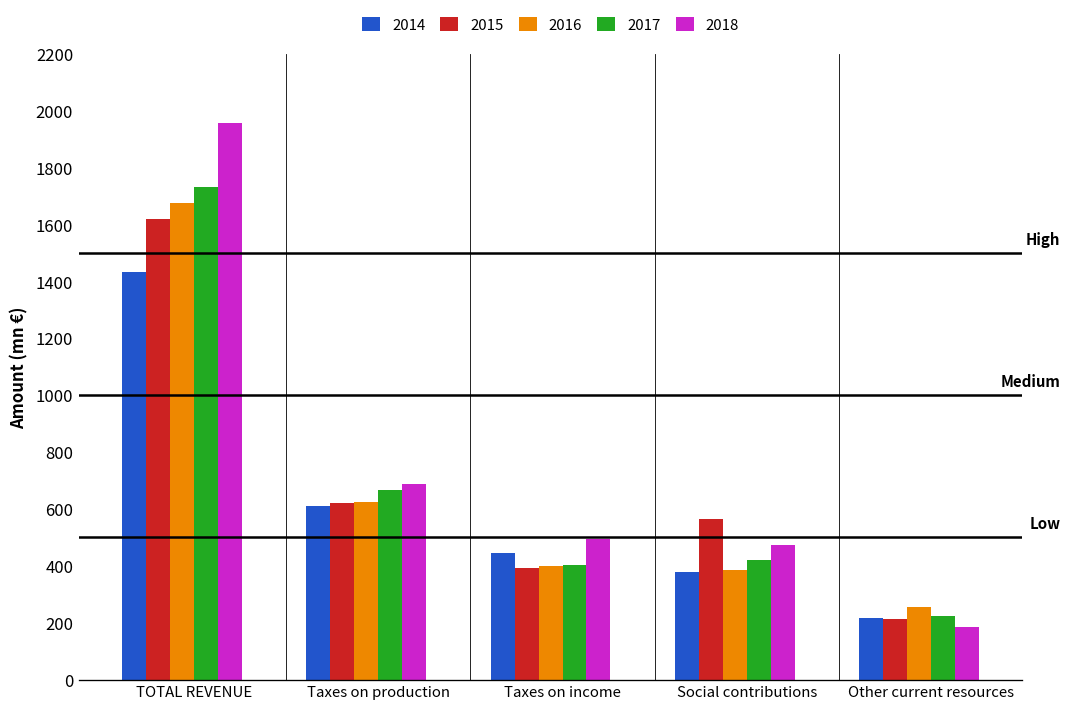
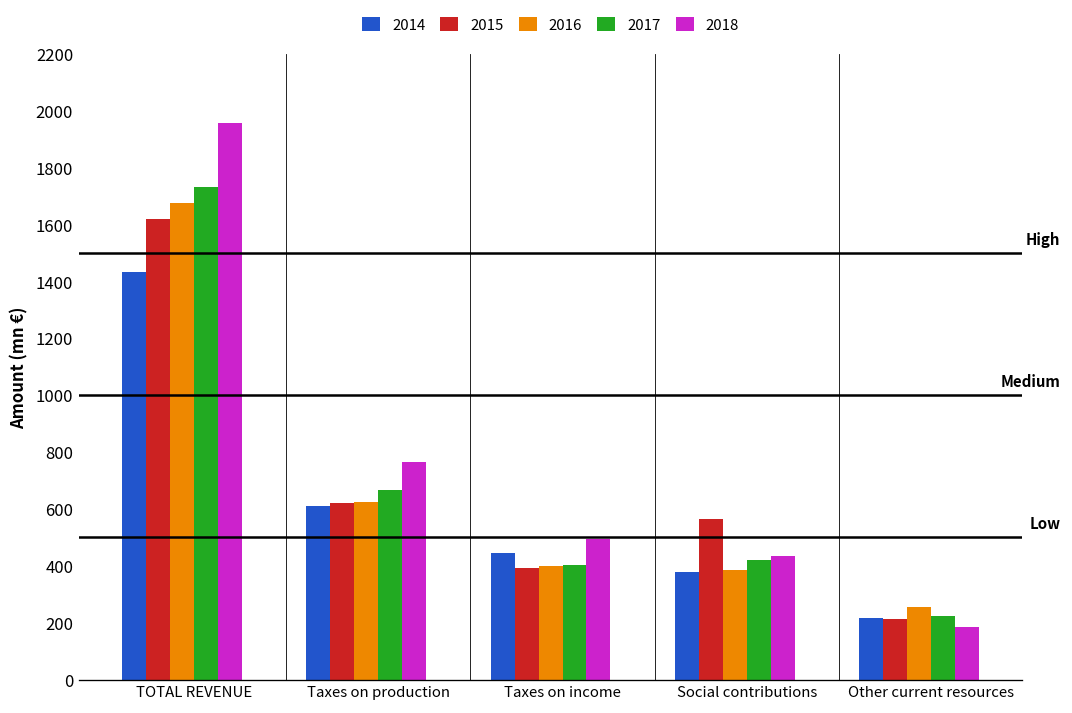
  {
    "2014": {
      "TOTAL REVENUE": 1430,
      "Taxes on production": 610,
      "Taxes on income": 450,
      "Social contributions": 380,
      "Other current resources": 220
    },
    "2015": {
      "TOTAL REVENUE": 1620,
      "Taxes on production": 620,
      "Taxes on income": 390,
      "Social contributions": 560,
      "Other current resources": 210
    },
    "2016": {
      "TOTAL REVENUE": 1670,
      "Taxes on production": 620,
      "Taxes on income": 400,
      "Social contributions": 380,
      "Other current resources": 260
    },
    "2017": {
      "TOTAL REVENUE": 1730,
      "Taxes on production": 670,
      "Taxes on income": 400,
      "Social contributions": 420,
      "Other current resources": 220
    },
    "2018": {
      "TOTAL REVENUE": 1960,
-     "Taxes on production": 690,
+     "Taxes on production": 760,
      "Taxes on income": 500,
-     "Social contributions": 470,
+     "Social contributions": 430,
      "Other current resources": 190
    }
  }
